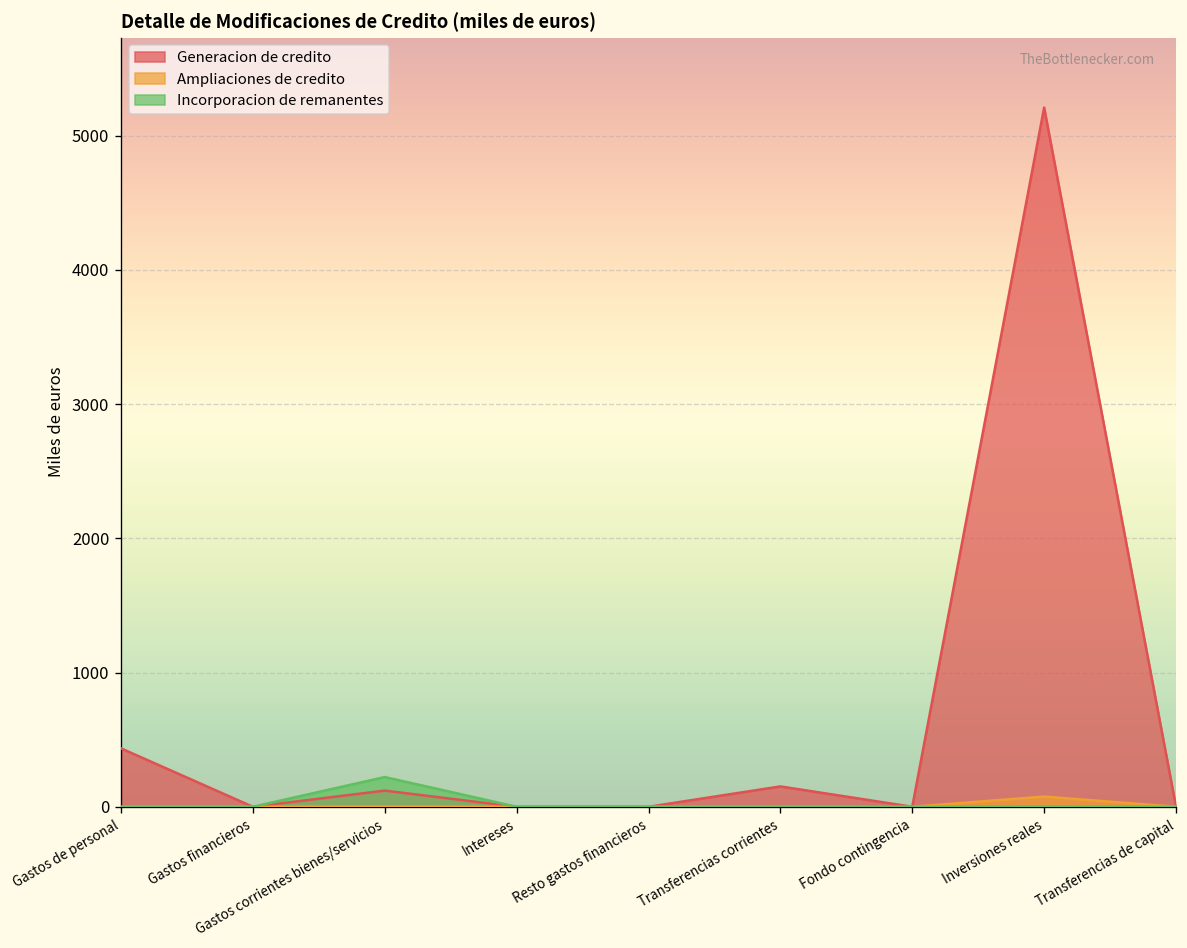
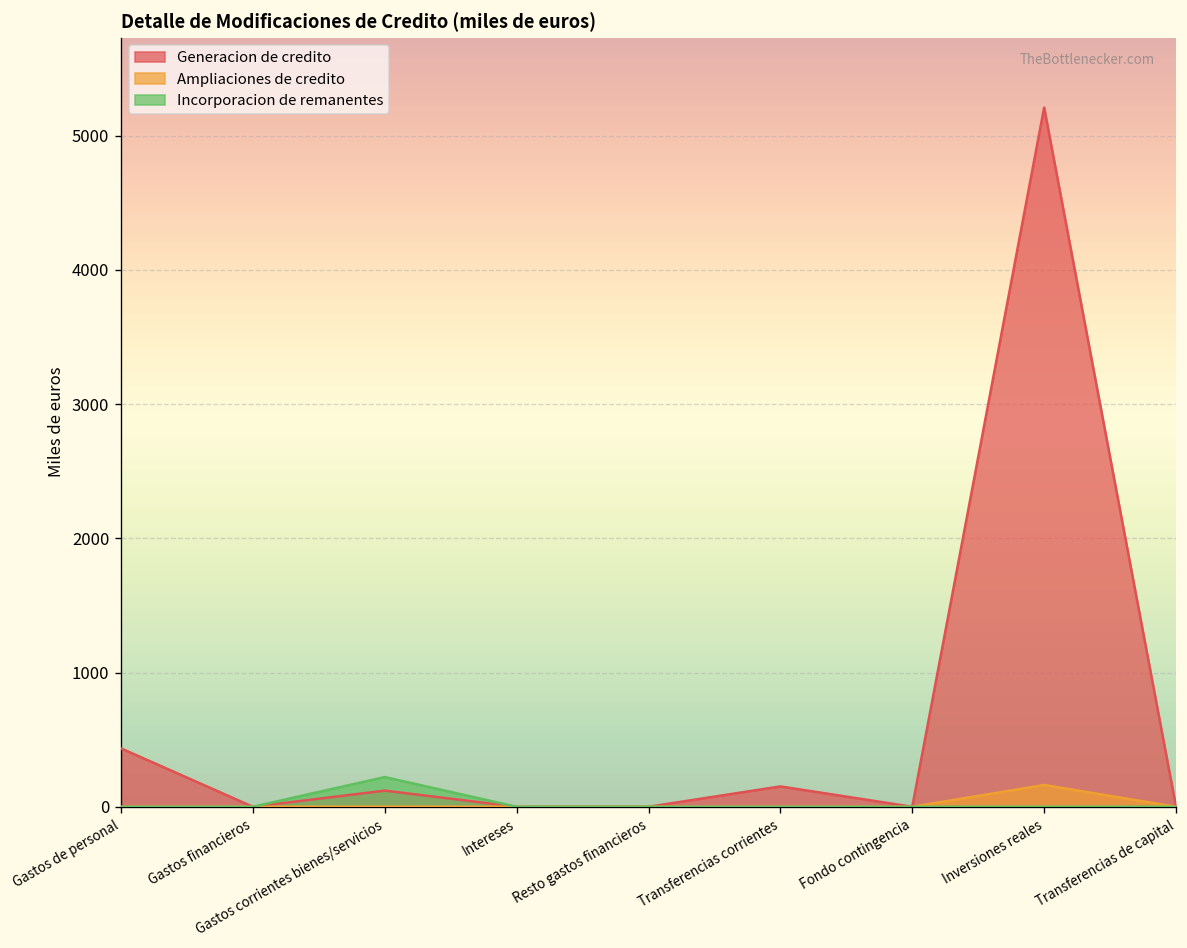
  {
    "Generacion de credito": {
      "Gastos de personal": 440,
      "Gastos corrientes bienes/servicios": 120,
      "Transferencias corrientes": 150,
      "Inversiones reales": 5210
    },
    "Ampliaciones de credito": {
      "Gastos corrientes bienes/servicios": 0,
-     "Inversiones reales": 80
+     "Inversiones reales": 160
    },
    "Incorporacion de remanentes": {
      "Gastos corrientes bienes/servicios": 220,
      "Inversiones reales": 0
    }
  }
